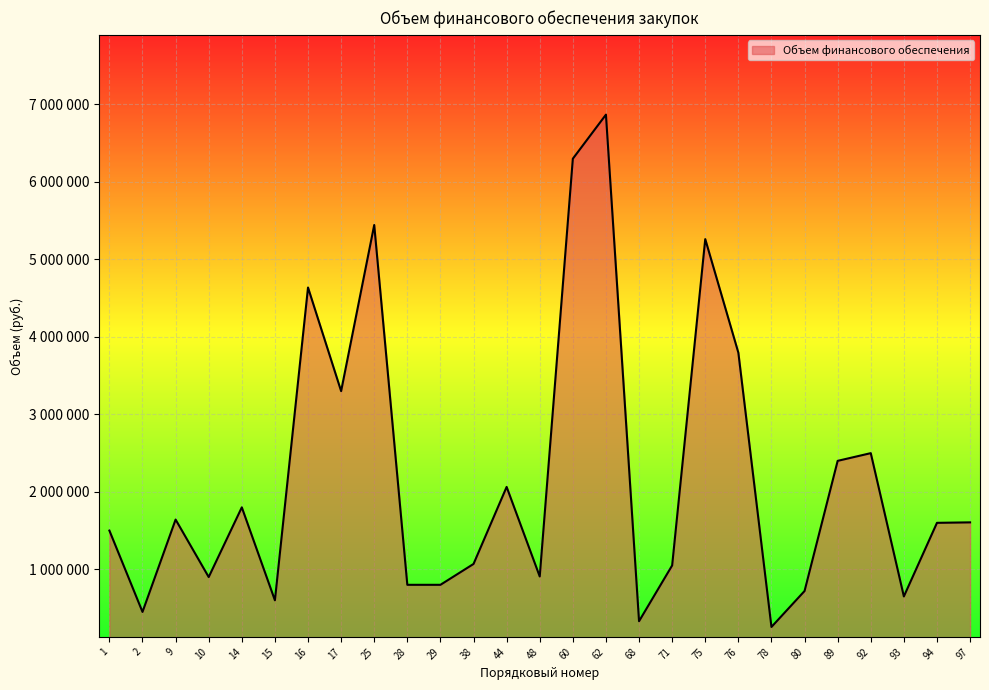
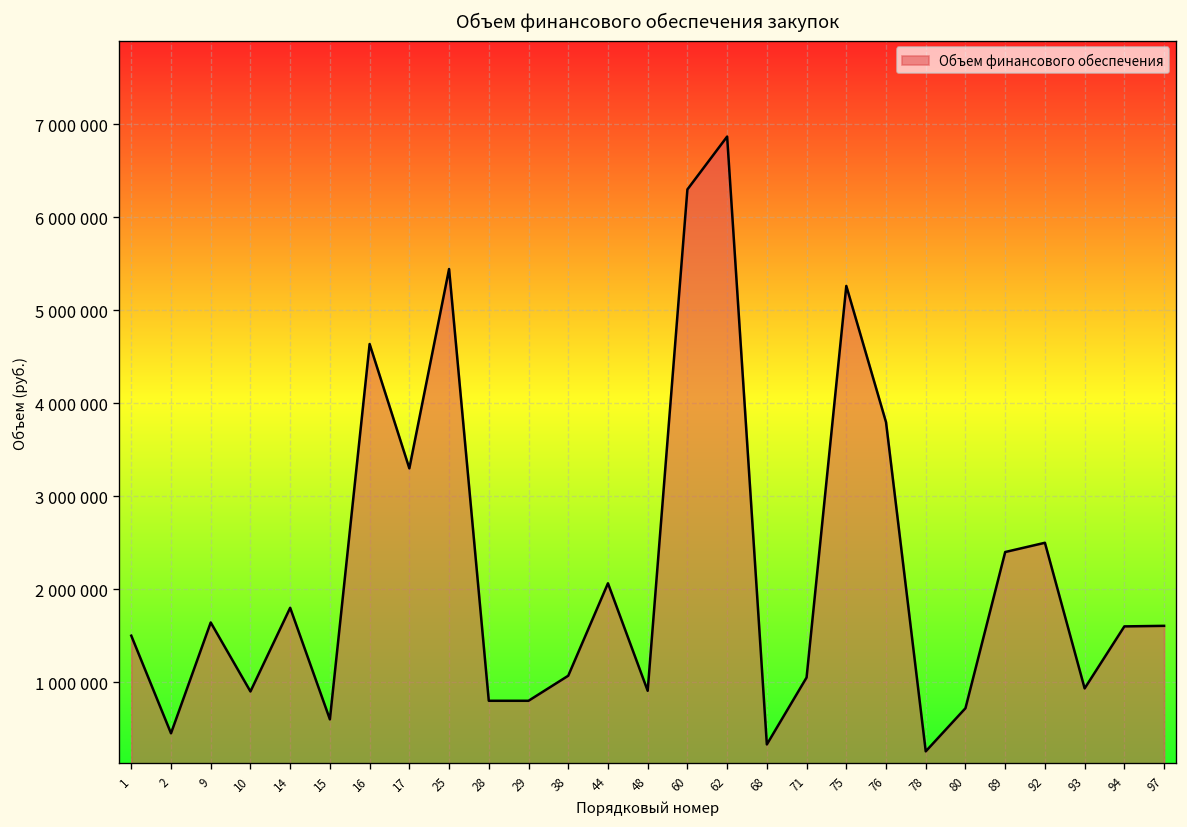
  {
    "1": 1500000,
    "2": 500000,
    "9": 1600000,
    "10": 900000,
    "14": 1800000,
    "15": 600000,
    "16": 4600000,
    "17": 3300000,
    "25": 5400000,
    "28": 800000,
    "29": 800000,
    "38": 1100000,
    "44": 2100000,
    "48": 900000,
    "60": 6300000,
    "62": 6900000,
    "68": 300000,
    "71": 1100000,
    "75": 5300000,
    "76": 3800000,
    "78": 300000,
    "80": 700000,
    "89": 2400000,
    "92": 2500000,
-   "93": 700000,
+   "93": 900000,
    "94": 1600000,
    "97": 1600000
  }
